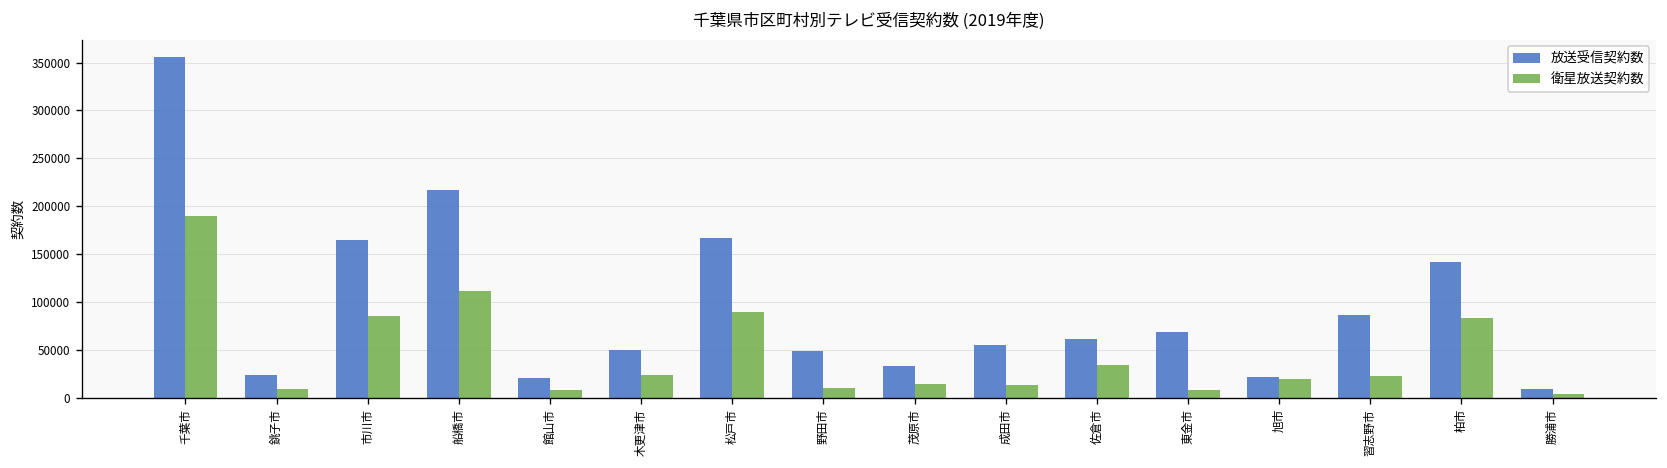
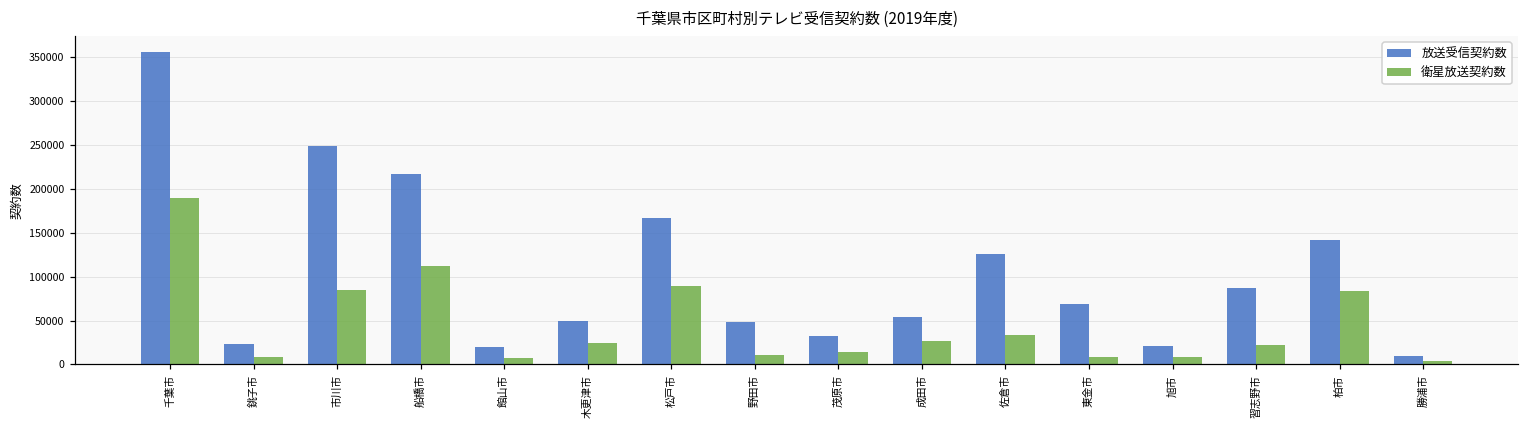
  {
    "放送受信契約数": {
      "千葉市": 360000,
      "銚子市": 20000,
-     "市川市": 160000,
+     "市川市": 250000,
      "船橋市": 220000,
      "館山市": 20000,
      "木更津市": 50000,
      "松戸市": 170000,
      "野田市": 50000,
      "茂原市": 30000,
      "成田市": 50000,
-     "佐倉市": 60000,
+     "佐倉市": 130000,
      "東金市": 70000,
      "旭市": 20000,
      "習志野市": 90000,
      "柏市": 140000,
      "勝浦市": 10000
    },
    "衛星放送契約数": {
      "千葉市": 190000,
      "銚子市": 10000,
      "市川市": 90000,
      "船橋市": 110000,
      "館山市": 10000,
      "木更津市": 20000,
      "松戸市": 90000,
      "野田市": 10000,
      "茂原市": 10000,
-     "成田市": 10000,
+     "成田市": 30000,
      "佐倉市": 30000,
      "東金市": 10000,
-     "旭市": 20000,
+     "旭市": 10000,
      "習志野市": 20000,
      "柏市": 80000,
      "勝浦市": 0
    }
  }
